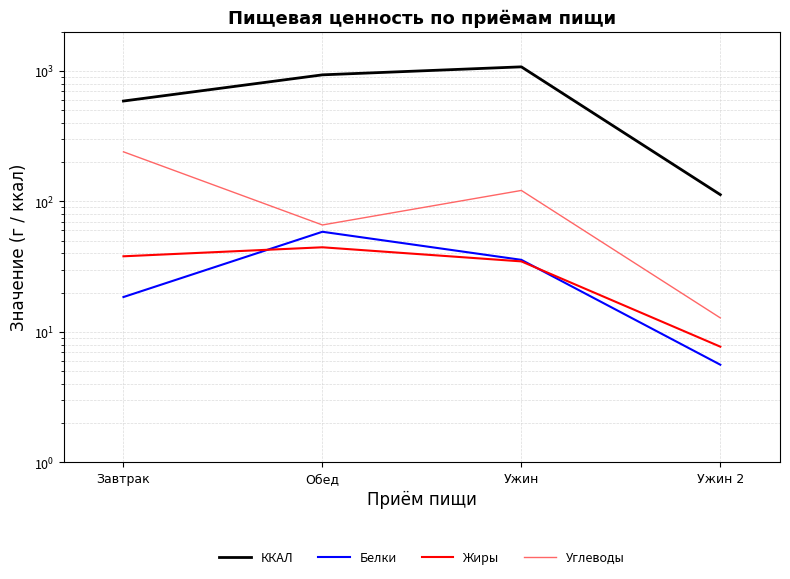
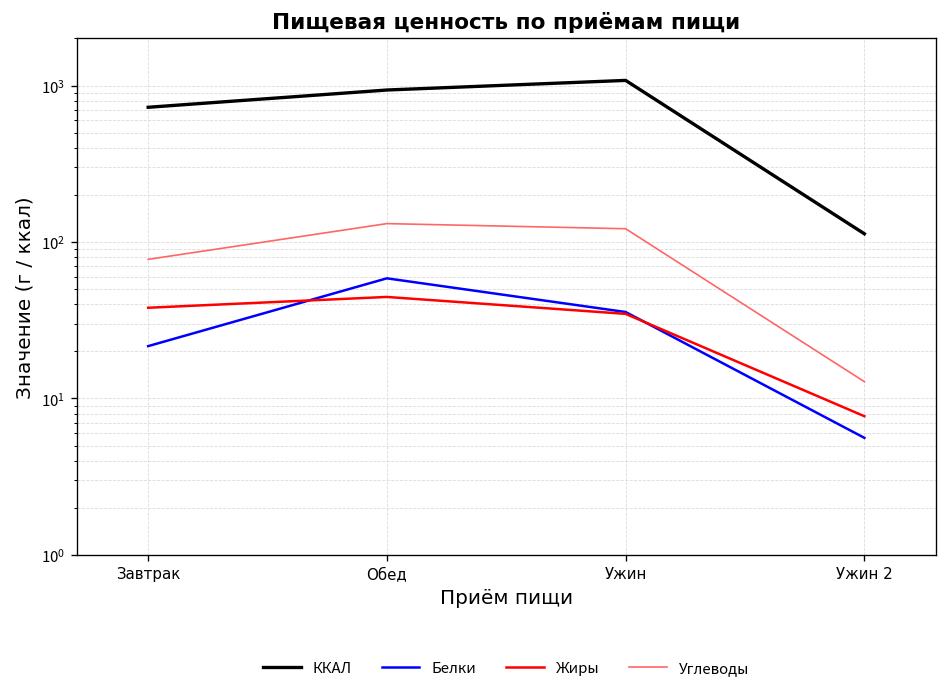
  {
    "ККАЛ": {
-     "Завтрак": 600,
+     "Завтрак": 700,
      "Обед": 900,
      "Ужин": 1100,
      "Ужин 2": 110
    },
    "Белки": {
-     "Завтрак": 19,
+     "Завтрак": 22,
      "Обед": 60,
      "Ужин 2": 5.6
    },
    "Жиры": {
      "Завтрак": 38,
      "Обед": 45,
      "Ужин 2": 8
    },
    "Углеводы": {
-     "Завтрак": 240,
-     "Обед": 70,
+     "Завтрак": 80,
+     "Обед": 130,
      "Ужин": 120,
      "Ужин 2": 13
    }
  }
